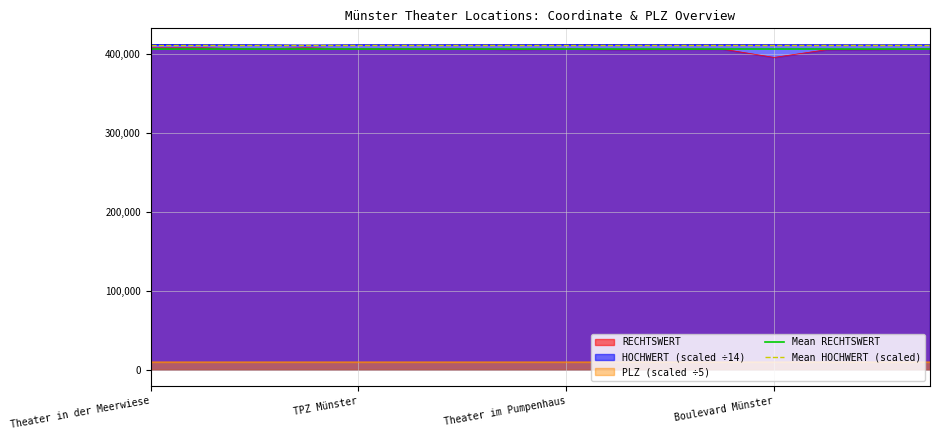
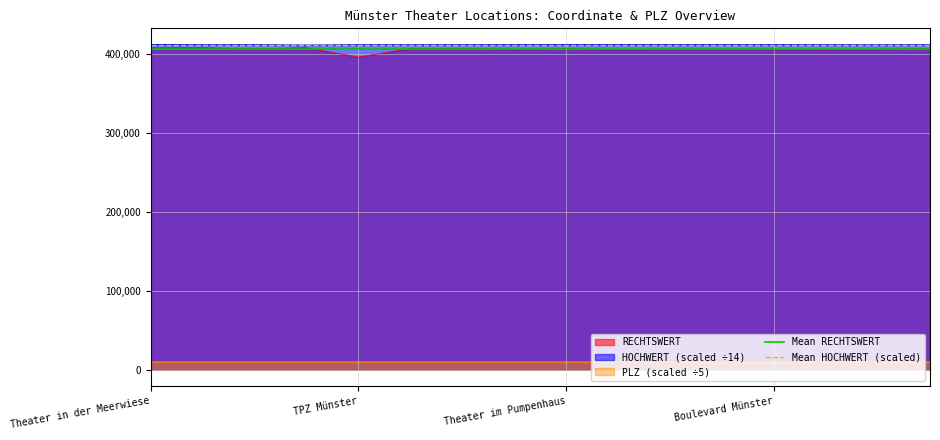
  {
    "RECHTSWERT": {
      "Theater in der Meerwiese": "410,000",
-     "TPZ Münster": "410,000",
+     "TPZ Münster": "400,000",
      "Theater im Pumpenhaus": "410,000",
-     "Boulevard Münster": "400,000"
+     "Boulevard Münster": "410,000"
    },
    "HOCHWERT (scaled ÷14)": {
      "Theater in der Meerwiese": "410,000",
      "TPZ Münster": "410,000",
      "Theater im Pumpenhaus": "410,000",
      "Boulevard Münster": "410,000"
    },
    "PLZ (scaled ÷5)": {
      "Theater in der Meerwiese": "10,000",
      "TPZ Münster": "10,000",
      "Theater im Pumpenhaus": "10,000"
    }
  }
